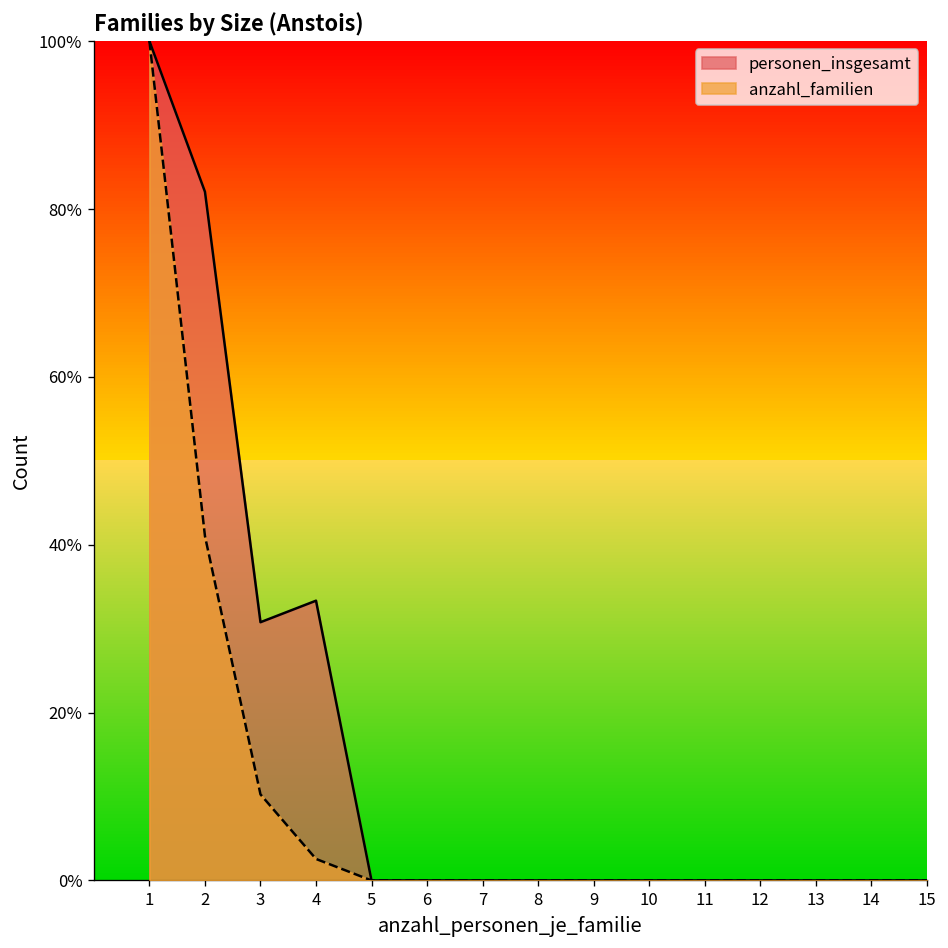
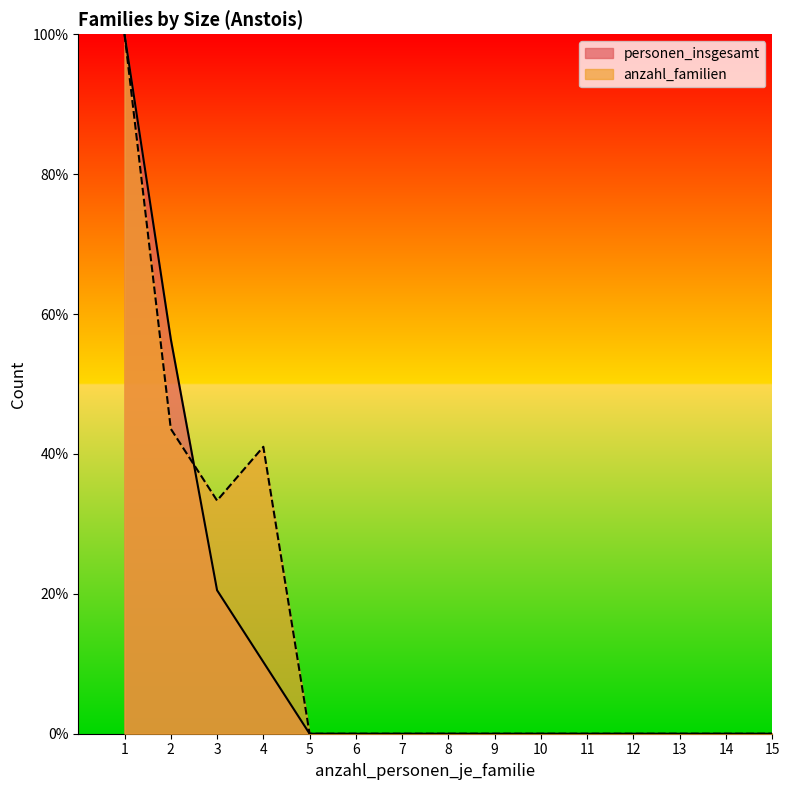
  {
    "personen_insgesamt": {
-     "2": "82%",
-     "3": "31%",
-     "4": "33%"
+     "2": "56%",
+     "3": "21%",
+     "4": "10%"
    },
    "anzahl_familien": {
-     "2": "41%",
-     "3": "10%",
-     "4": "3%"
+     "2": "44%",
+     "3": "33%",
+     "4": "41%"
    }
  }
